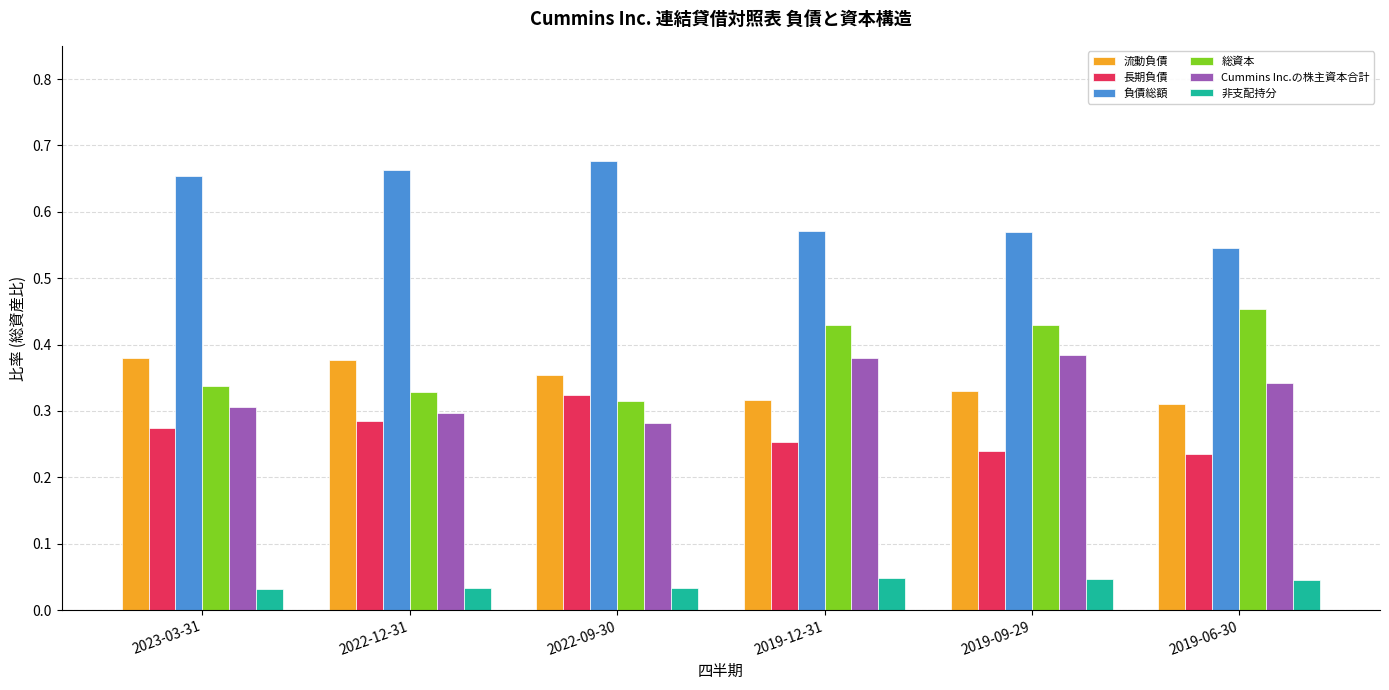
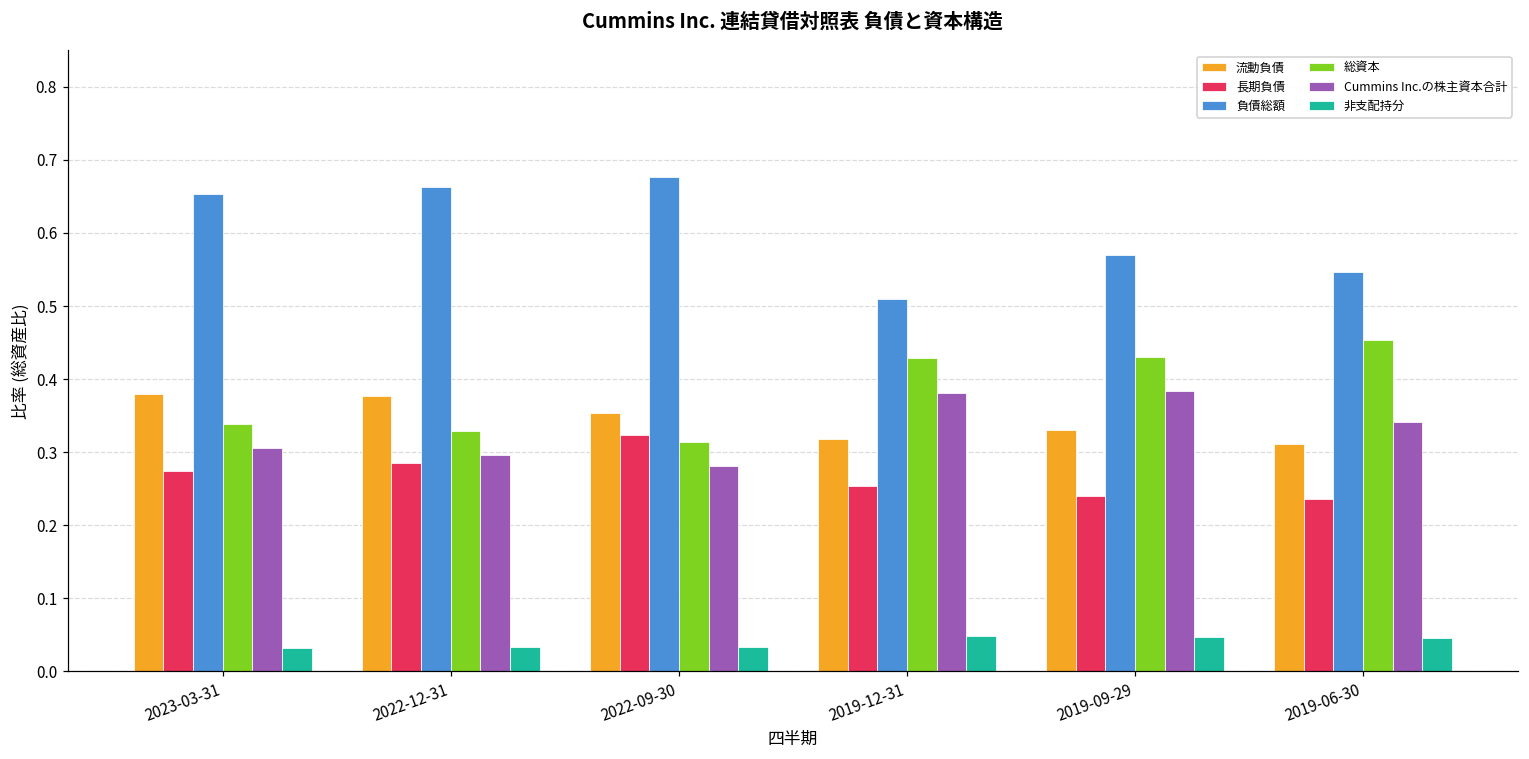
  {
    "流動負債": {
      "2023-03-31": 0.38,
      "2022-12-31": 0.38,
      "2022-09-30": 0.35,
      "2019-12-31": 0.32,
      "2019-09-29": 0.33,
      "2019-06-30": 0.31
    },
    "長期負債": {
      "2023-03-31": 0.27,
      "2022-12-31": 0.29,
      "2022-09-30": 0.32,
      "2019-12-31": 0.25,
      "2019-09-29": 0.24,
      "2019-06-30": 0.24
    },
    "負債総額": {
      "2023-03-31": 0.65,
      "2022-12-31": 0.66,
      "2022-09-30": 0.68,
-     "2019-12-31": 0.57,
+     "2019-12-31": 0.51,
      "2019-09-29": 0.57,
      "2019-06-30": 0.55
    },
    "総資本": {
      "2023-03-31": 0.34,
      "2022-12-31": 0.33,
      "2022-09-30": 0.31,
      "2019-12-31": 0.43,
      "2019-09-29": 0.43,
      "2019-06-30": 0.45
    },
    "Cummins Inc.の株主資本合計": {
      "2023-03-31": 0.31,
      "2022-12-31": 0.30,
      "2022-09-30": 0.28,
      "2019-12-31": 0.38,
      "2019-09-29": 0.38,
      "2019-06-30": 0.34
    },
    "非支配持分": {
      "2023-03-31": 0.03,
      "2022-12-31": 0.03,
      "2022-09-30": 0.03,
      "2019-12-31": 0.05,
      "2019-09-29": 0.05,
      "2019-06-30": 0.05
    }
  }
